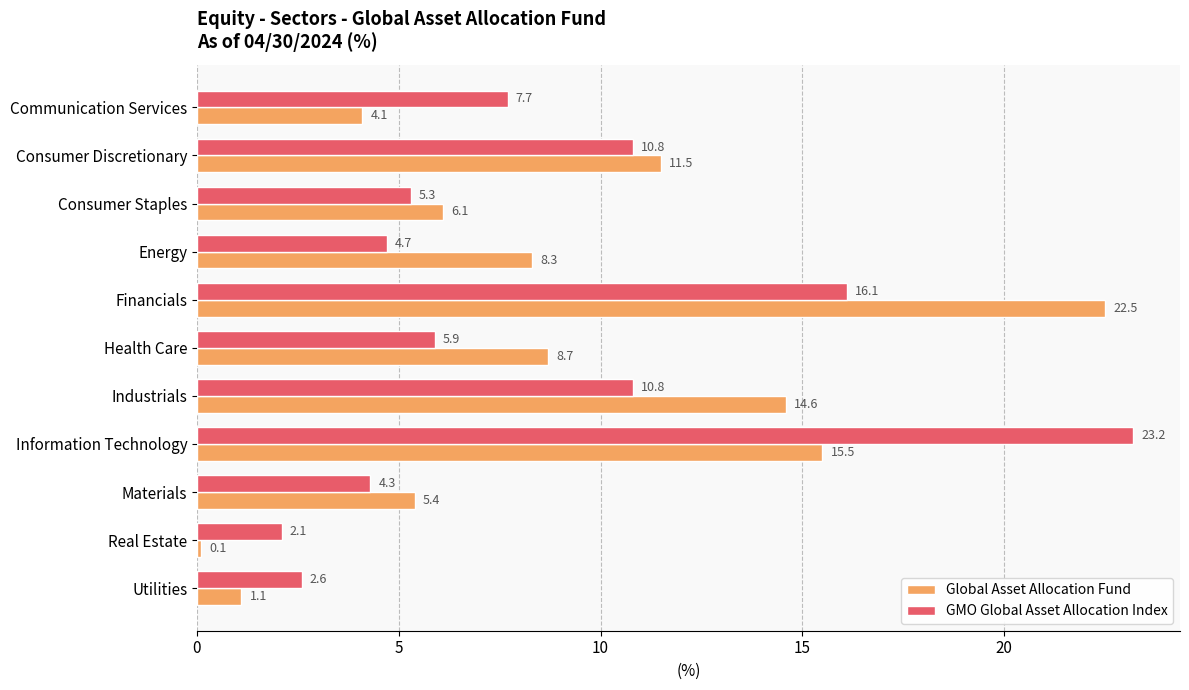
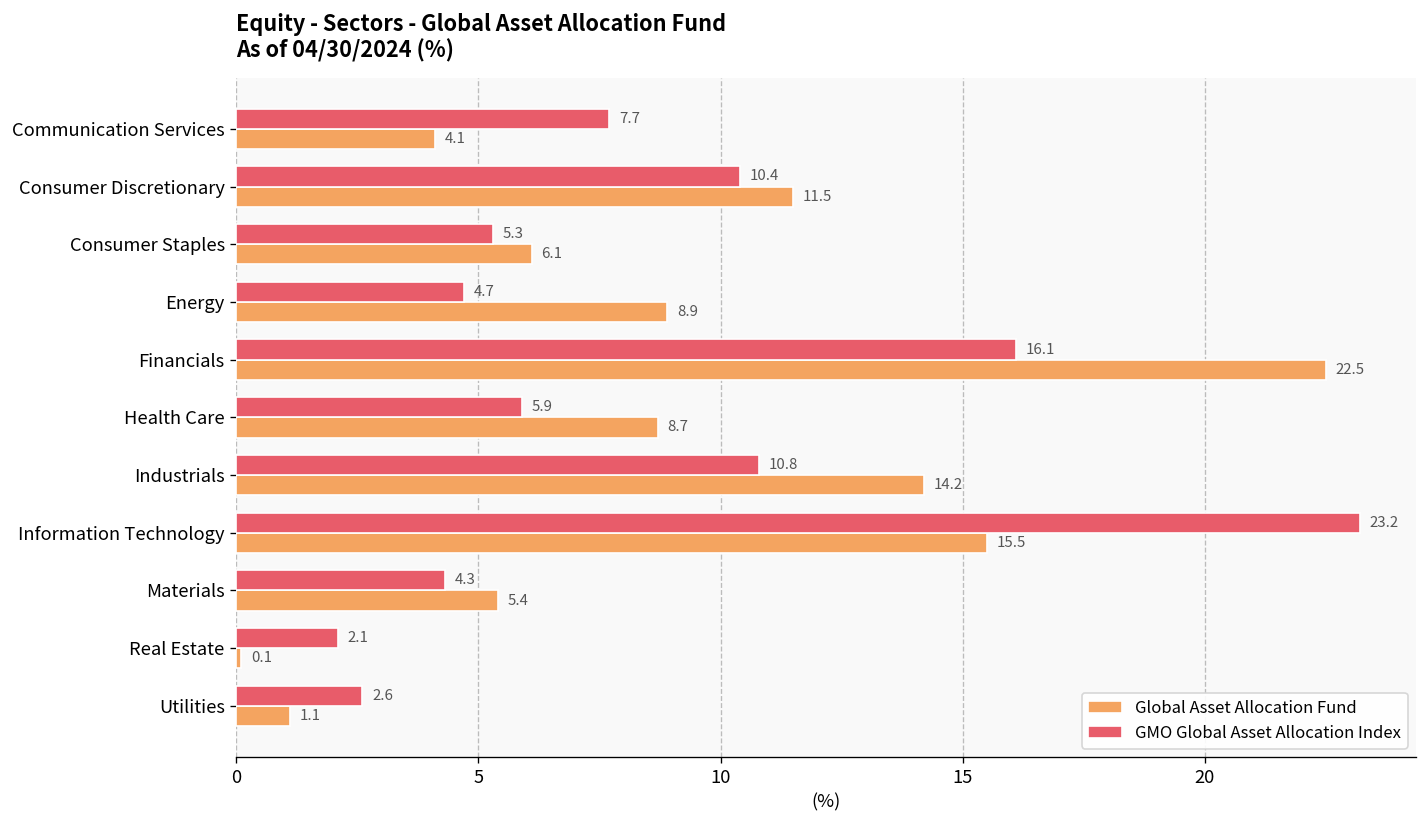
  {
    "Global Asset Allocation Fund": {
      "Communication Services": 4.1,
      "Consumer Discretionary": 11.5,
      "Consumer Staples": 6.1,
-     "Energy": 8.3,
+     "Energy": 8.9,
      "Financials": 22.5,
      "Health Care": 8.7,
-     "Industrials": 14.6,
+     "Industrials": 14.2,
      "Information Technology": 15.5,
      "Materials": 5.4,
      "Real Estate": 0.1,
      "Utilities": 1.1
    },
    "GMO Global Asset Allocation Index": {
      "Communication Services": 7.7,
-     "Consumer Discretionary": 10.8,
+     "Consumer Discretionary": 10.4,
      "Consumer Staples": 5.3,
      "Energy": 4.7,
      "Financials": 16.1,
      "Health Care": 5.9,
      "Industrials": 10.8,
      "Information Technology": 23.2,
      "Materials": 4.3,
      "Real Estate": 2.1,
      "Utilities": 2.6
    }
  }
